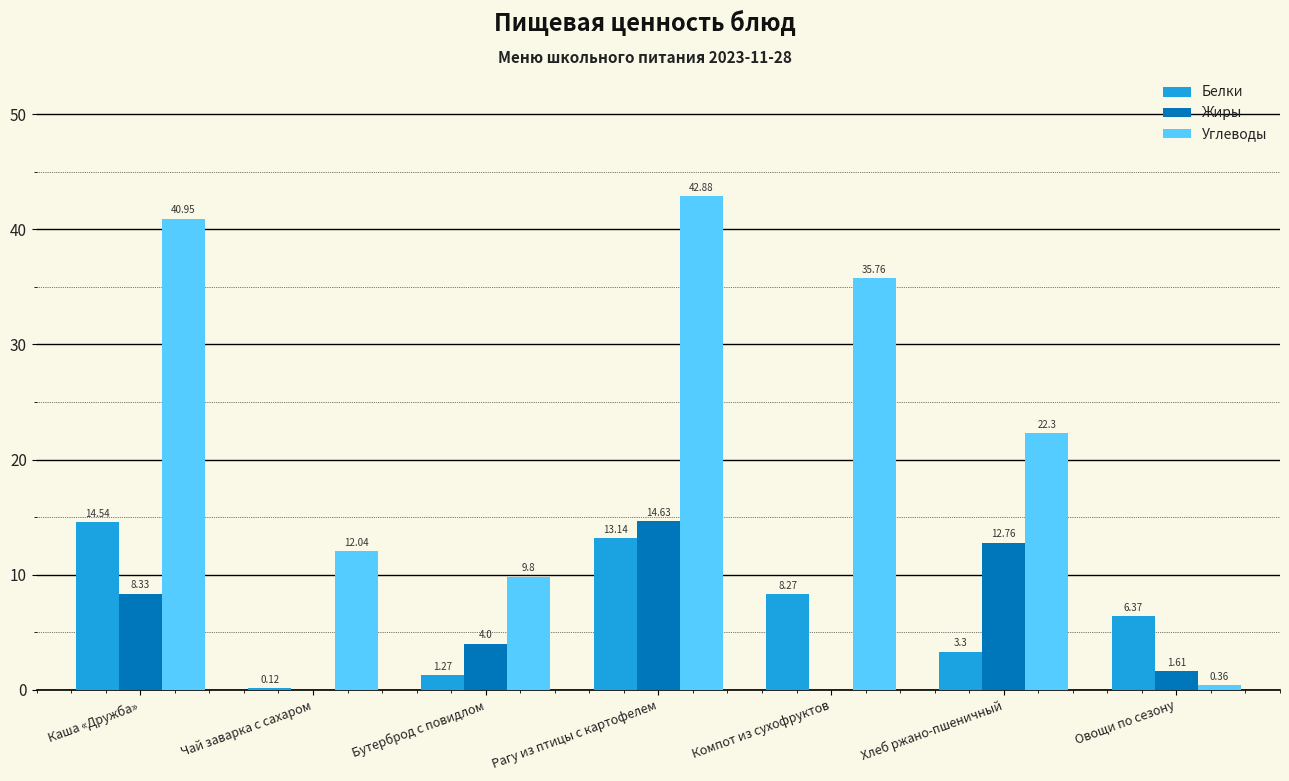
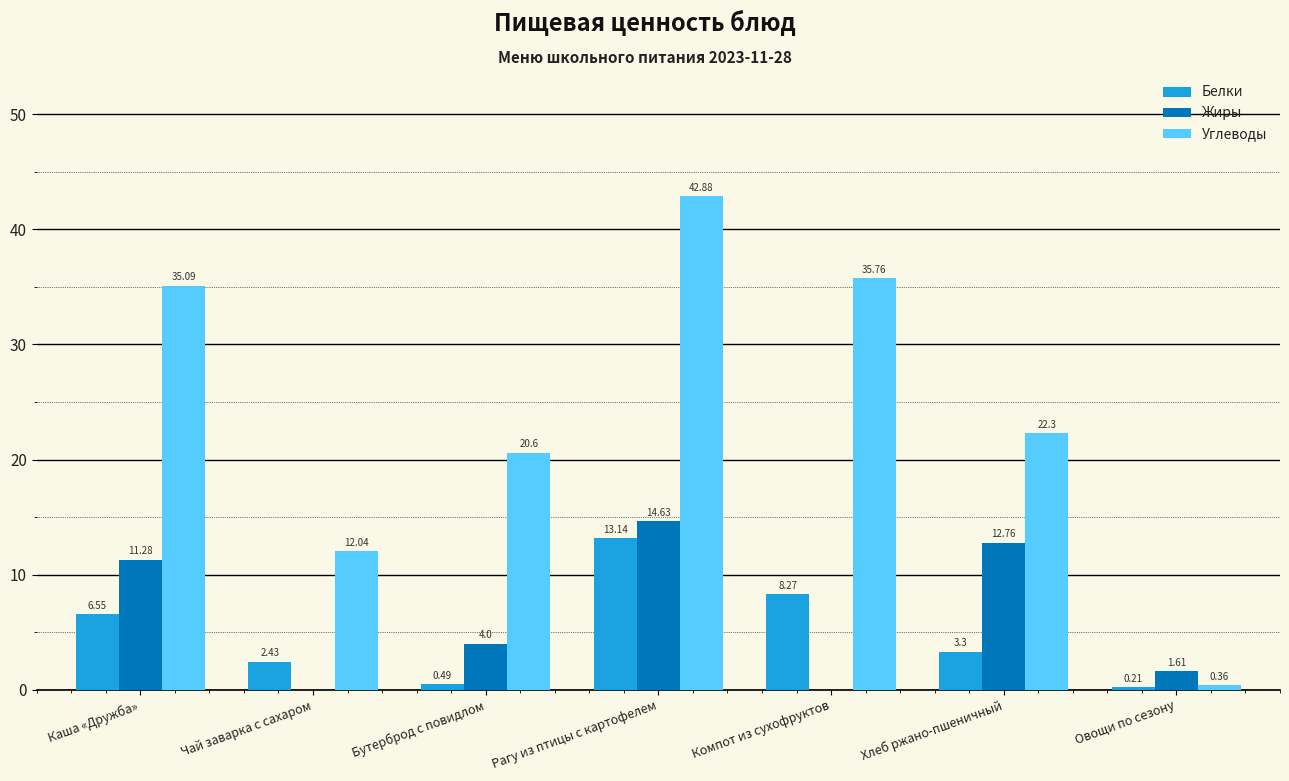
  {
    "Белки": {
-     "Каша «Дружба»": 14.54,
-     "Чай заварка с сахаром": 0.12,
-     "Бутерброд с повидлом": 1.27,
+     "Каша «Дружба»": 6.55,
+     "Чай заварка с сахаром": 2.43,
+     "Бутерброд с повидлом": 0.49,
      "Рагу из птицы с картофелем": 13.14,
      "Компот из сухофруктов": 8.27,
      "Хлеб ржано-пшеничный": 3.3,
-     "Овощи по сезону": 6.37
+     "Овощи по сезону": 0.21
    },
    "Жиры": {
-     "Каша «Дружба»": 8.33,
+     "Каша «Дружба»": 11.28,
      "Бутерброд с повидлом": 4.0,
      "Рагу из птицы с картофелем": 14.63,
      "Хлеб ржано-пшеничный": 12.76,
      "Овощи по сезону": 1.61
    },
    "Углеводы": {
-     "Каша «Дружба»": 40.95,
+     "Каша «Дружба»": 35.09,
      "Чай заварка с сахаром": 12.04,
-     "Бутерброд с повидлом": 9.8,
+     "Бутерброд с повидлом": 20.6,
      "Рагу из птицы с картофелем": 42.88,
      "Компот из сухофруктов": 35.76,
      "Хлеб ржано-пшеничный": 22.3,
      "Овощи по сезону": 0.36
    }
  }
